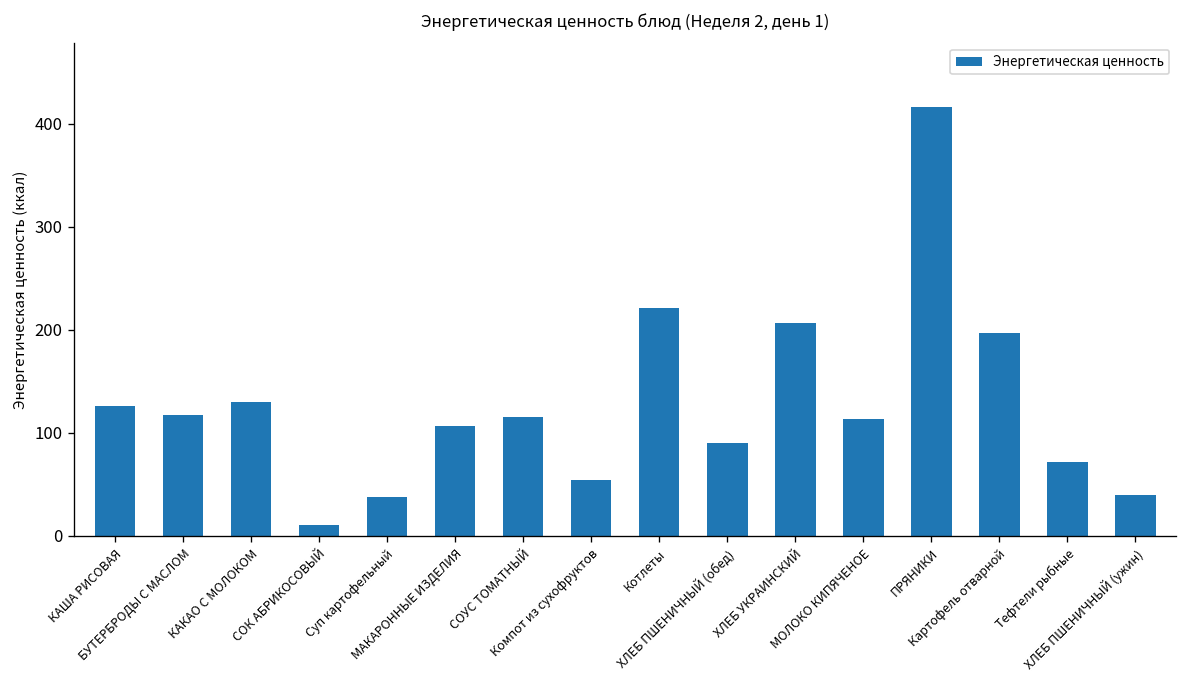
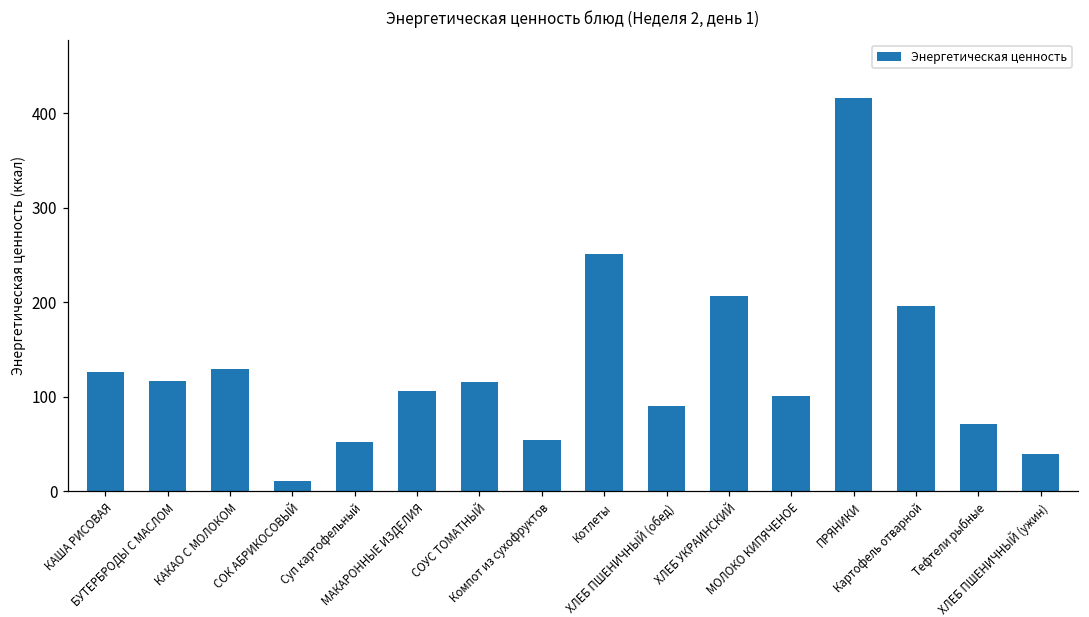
  {
    "КАША РИСОВАЯ": 130,
    "БУТЕРБРОДЫ С МАСЛОМ": 120,
    "КАКАО С МОЛОКОМ": 130,
    "СОК АБРИКОСОВЫЙ": 10,
-   "Суп картофельный": 40,
+   "Суп картофельный": 50,
    "МАКАРОННЫЕ ИЗДЕЛИЯ": 110,
    "СОУС ТОМАТНЫЙ": 120,
    "Компот из сухофруктов": 50,
-   "Котлеты": 220,
+   "Котлеты": 250,
    "ХЛЕБ ПШЕНИЧНЫЙ (обед)": 90,
    "ХЛЕБ УКРАИНСКИЙ": 210,
-   "МОЛОКО КИПЯЧЕНОЕ": 110,
+   "МОЛОКО КИПЯЧЕНОЕ": 100,
    "ПРЯНИКИ": 420,
    "Картофель отварной": 200,
    "Тефтели рыбные": 70,
    "ХЛЕБ ПШЕНИЧНЫЙ (ужин)": 40
  }
